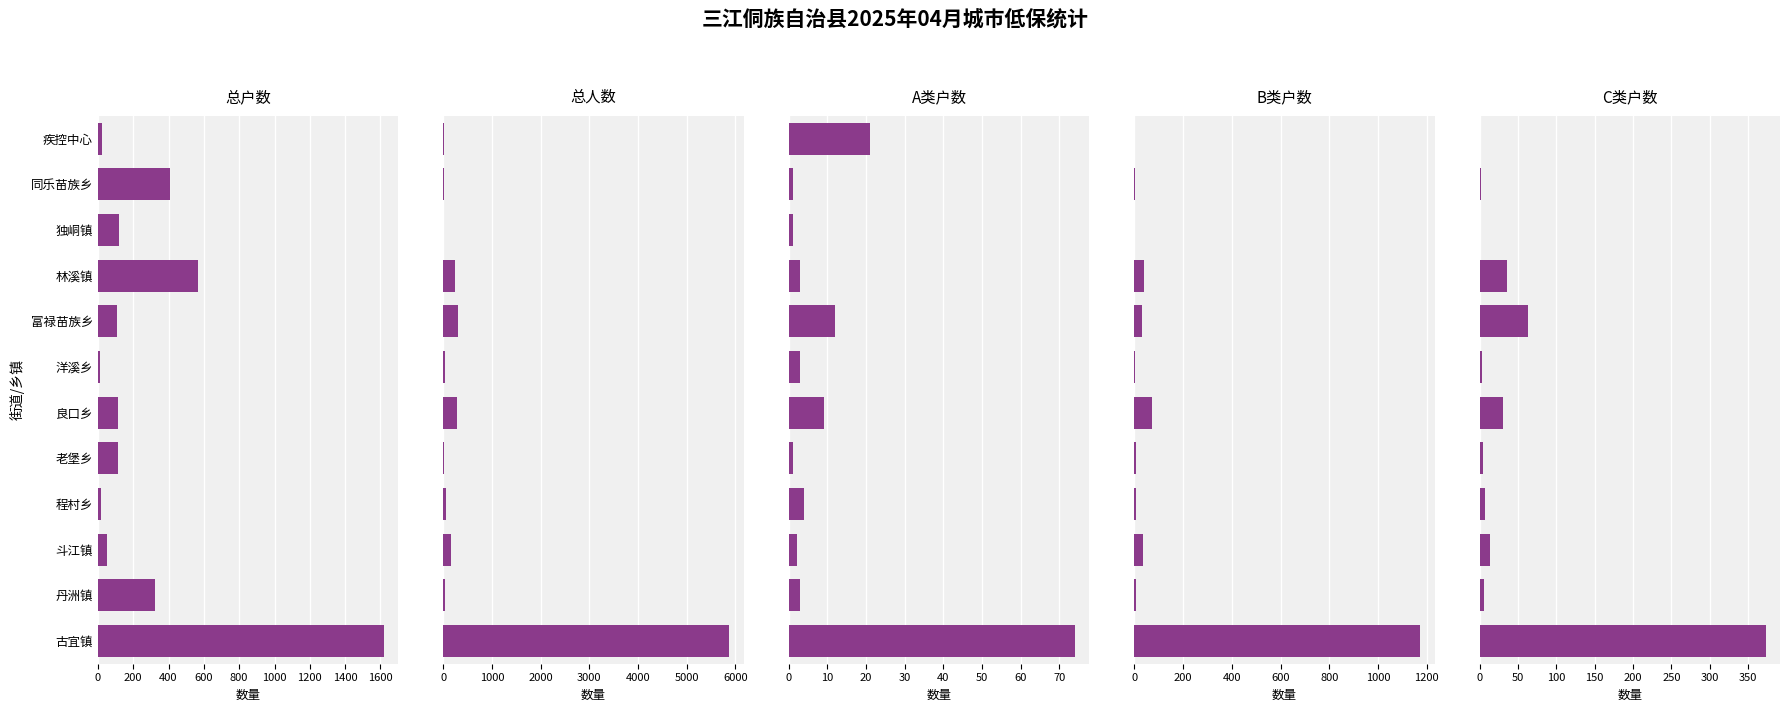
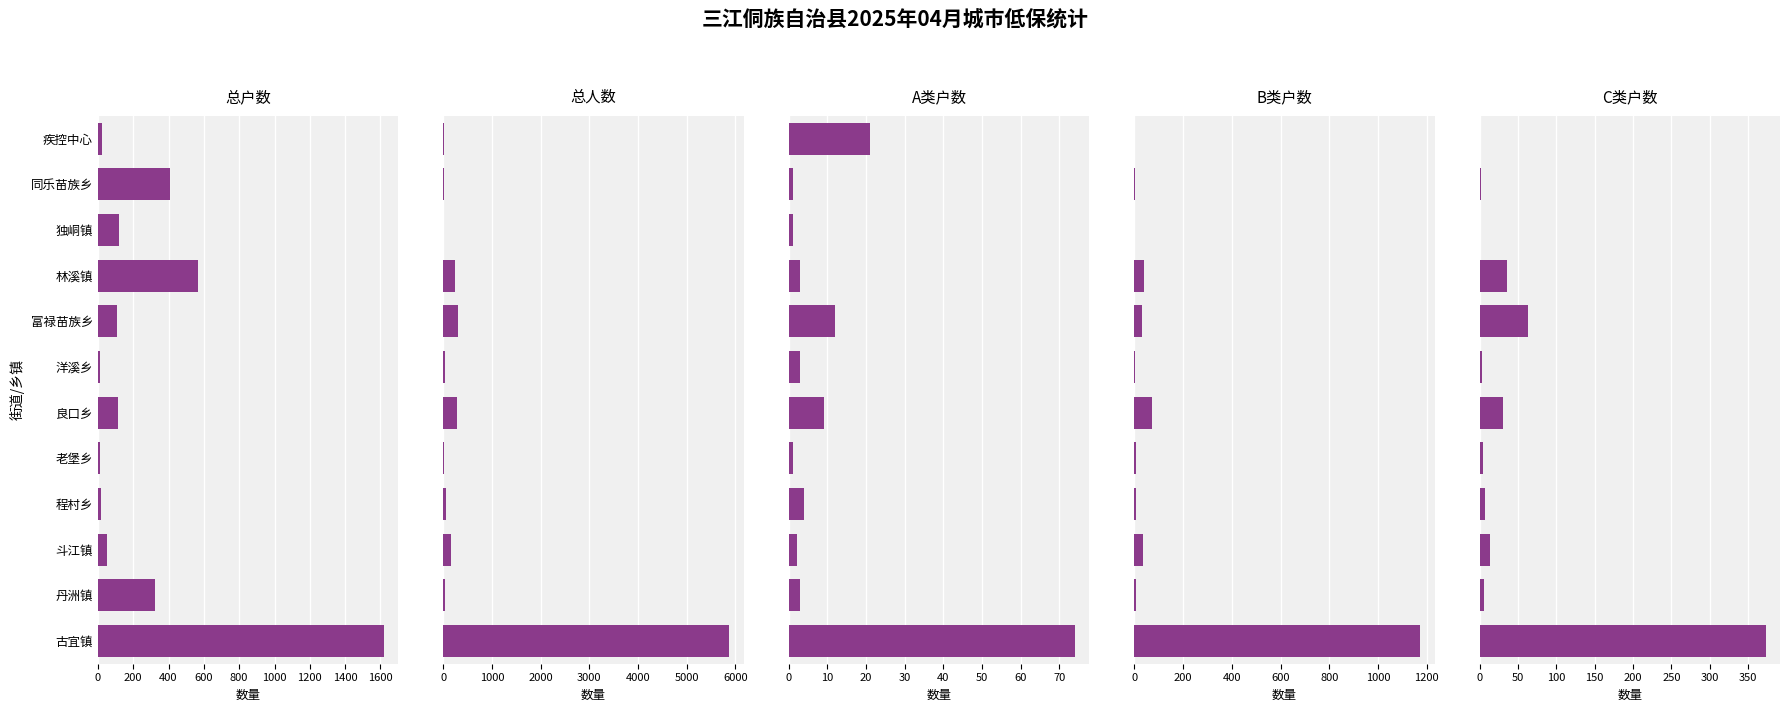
  {
    "总户数": {
      "疾控中心": 20,
      "同乐苗族乡": 410,
      "独峒镇": 120,
      "林溪镇": 570,
      "富禄苗族乡": 110,
      "良口乡": 110,
-     "老堡乡": 120,
+     "老堡乡": 10,
      "程村乡": 20,
      "斗江镇": 50,
      "丹洲镇": 330,
      "古宜镇": 1620
    }
  }
